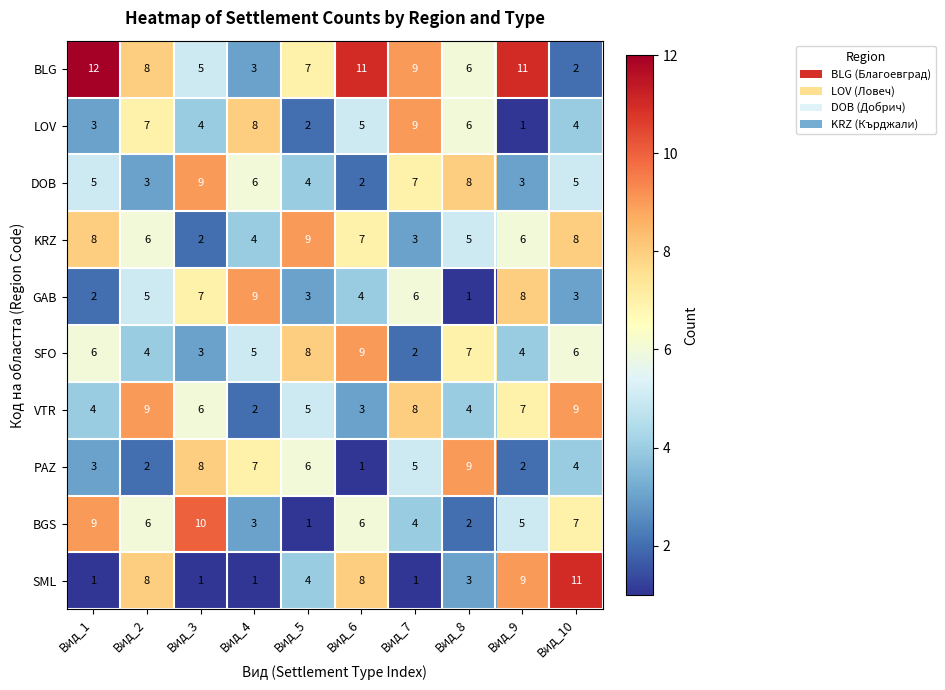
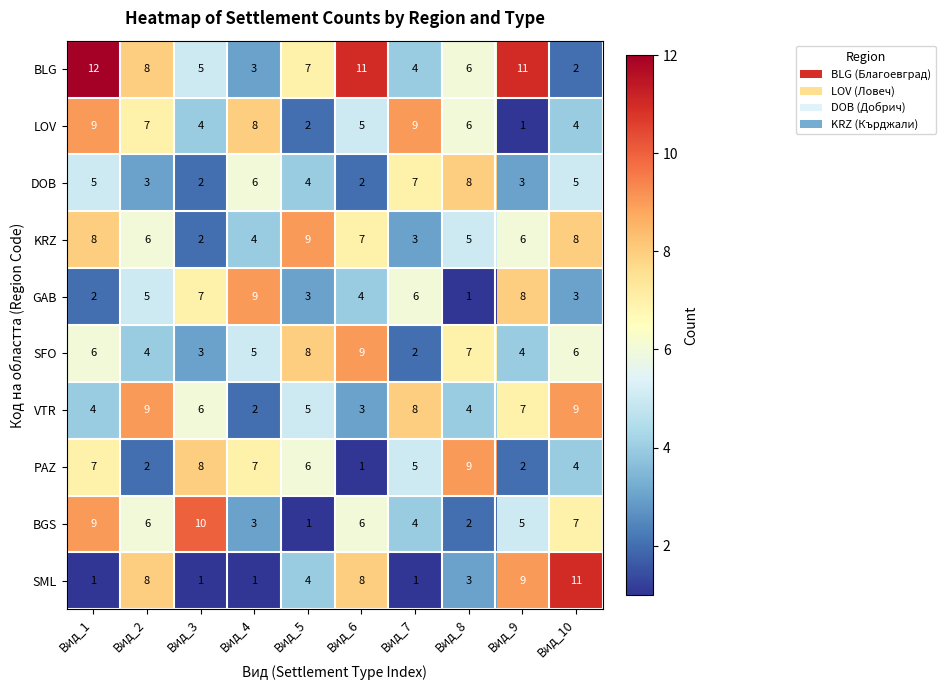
  {
    "BLG": {
      "Вид_1": 12,
      "Вид_2": 8,
      "Вид_3": 5,
      "Вид_4": 3,
      "Вид_5": 7,
      "Вид_6": 11,
-     "Вид_7": 9,
+     "Вид_7": 4,
      "Вид_8": 6,
      "Вид_9": 11,
      "Вид_10": 2
    },
    "LOV": {
-     "Вид_1": 3,
+     "Вид_1": 9,
      "Вид_2": 7,
      "Вид_3": 4,
      "Вид_4": 8,
      "Вид_5": 2,
      "Вид_6": 5,
      "Вид_7": 9,
      "Вид_8": 6,
      "Вид_9": 1,
      "Вид_10": 4
    },
    "DOB": {
      "Вид_1": 5,
      "Вид_2": 3,
-     "Вид_3": 9,
+     "Вид_3": 2,
      "Вид_4": 6,
      "Вид_5": 4,
      "Вид_6": 2,
      "Вид_7": 7,
      "Вид_8": 8,
      "Вид_9": 3,
      "Вид_10": 5
    },
    "KRZ": {
      "Вид_1": 8,
      "Вид_2": 6,
      "Вид_3": 2,
      "Вид_4": 4,
      "Вид_5": 9,
      "Вид_6": 7,
      "Вид_7": 3,
      "Вид_8": 5,
      "Вид_9": 6,
      "Вид_10": 8
    },
    "GAB": {
      "Вид_1": 2,
      "Вид_2": 5,
      "Вид_3": 7,
      "Вид_4": 9,
      "Вид_5": 3,
      "Вид_6": 4,
      "Вид_7": 6,
      "Вид_8": 1,
      "Вид_9": 8,
      "Вид_10": 3
    },
    "SFO": {
      "Вид_1": 6,
      "Вид_2": 4,
      "Вид_3": 3,
      "Вид_4": 5,
      "Вид_5": 8,
      "Вид_6": 9,
      "Вид_7": 2,
      "Вид_8": 7,
      "Вид_9": 4,
      "Вид_10": 6
    },
    "VTR": {
      "Вид_1": 4,
      "Вид_2": 9,
      "Вид_3": 6,
      "Вид_4": 2,
      "Вид_5": 5,
      "Вид_6": 3,
      "Вид_7": 8,
      "Вид_8": 4,
      "Вид_9": 7,
      "Вид_10": 9
    },
    "PAZ": {
-     "Вид_1": 3,
+     "Вид_1": 7,
      "Вид_2": 2,
      "Вид_3": 8,
      "Вид_4": 7,
      "Вид_5": 6,
      "Вид_6": 1,
      "Вид_7": 5,
      "Вид_8": 9,
      "Вид_9": 2,
      "Вид_10": 4
    },
    "BGS": {
      "Вид_1": 9,
      "Вид_2": 6,
      "Вид_3": 10,
      "Вид_4": 3,
      "Вид_5": 1,
      "Вид_6": 6,
      "Вид_7": 4,
      "Вид_8": 2,
      "Вид_9": 5,
      "Вид_10": 7
    },
    "SML": {
      "Вид_1": 1,
      "Вид_2": 8,
      "Вид_3": 1,
      "Вид_4": 1,
      "Вид_5": 4,
      "Вид_6": 8,
      "Вид_7": 1,
      "Вид_8": 3,
      "Вид_9": 9,
      "Вид_10": 11
    }
  }
